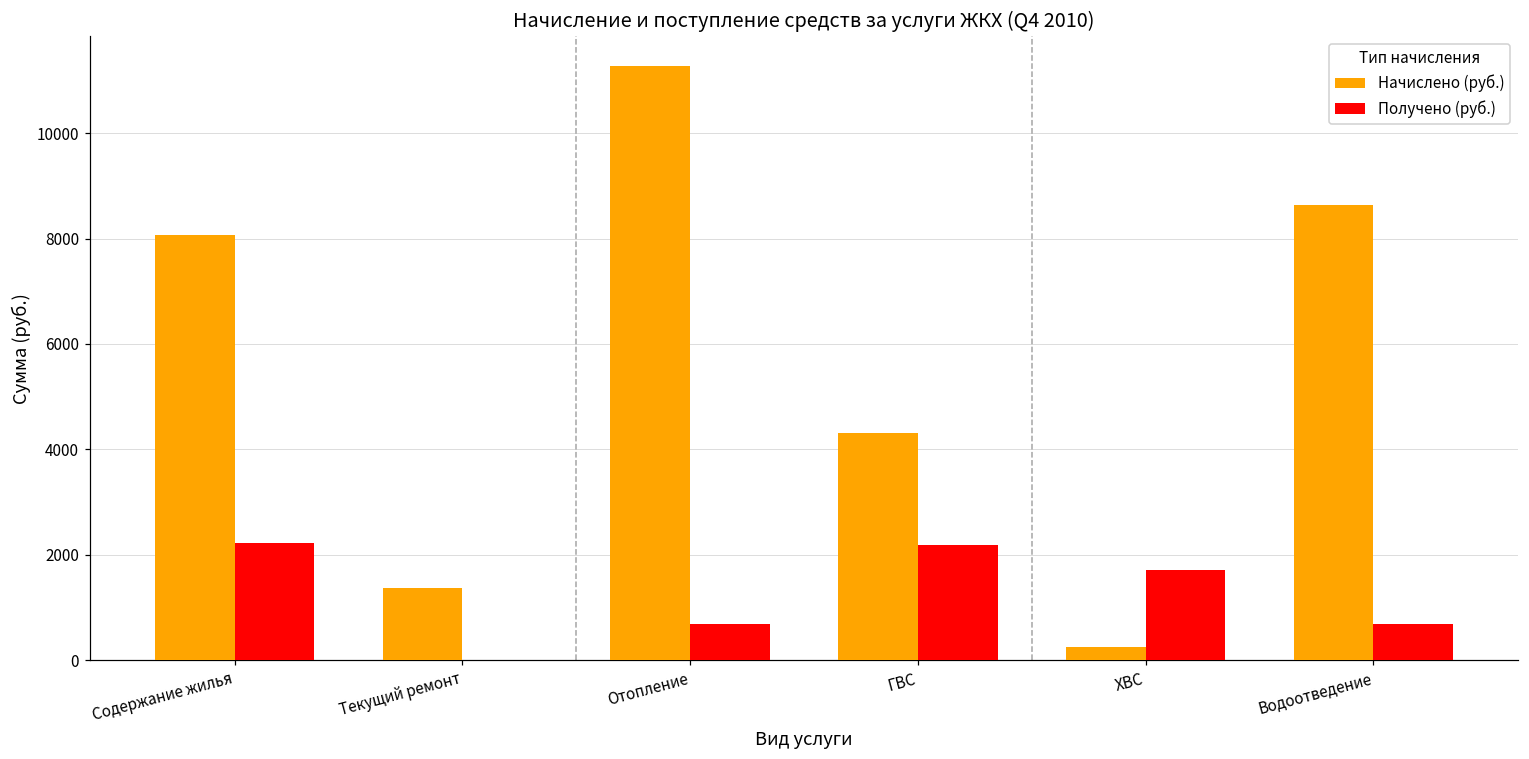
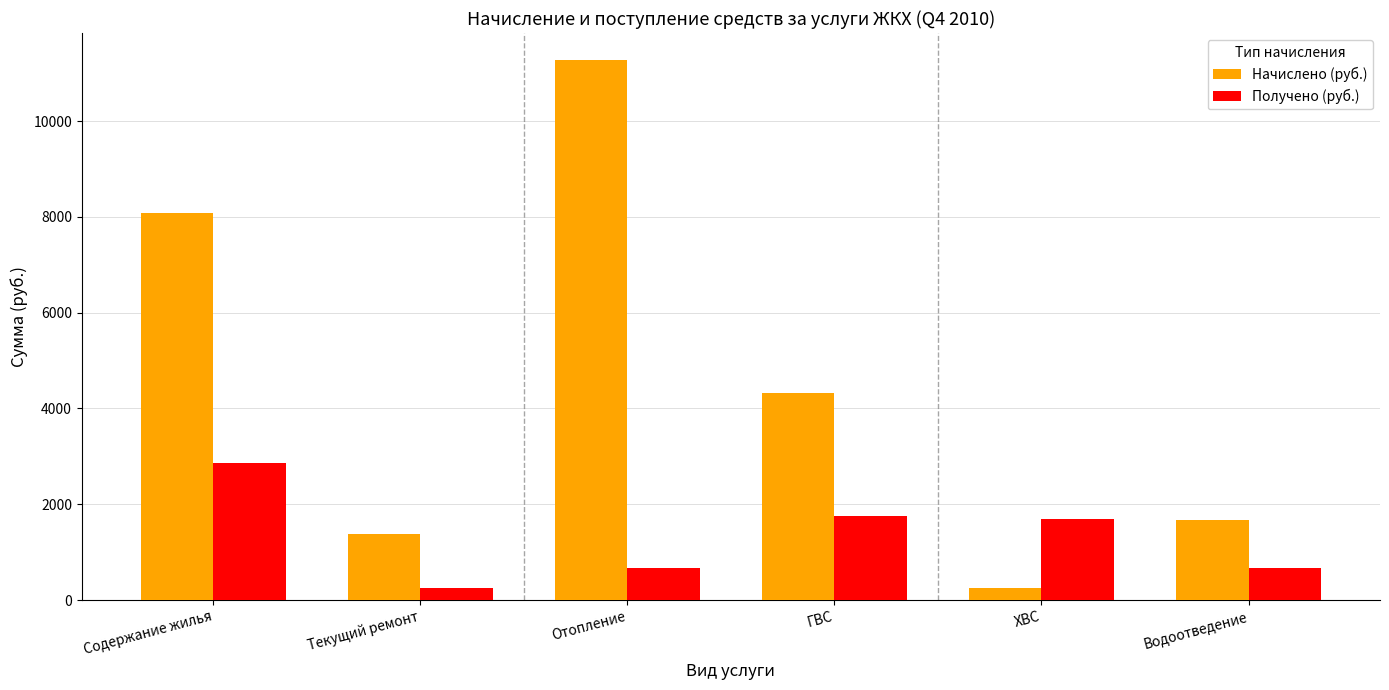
  {
    "Начислено (руб.)": {
      "Содержание жилья": 8100,
      "Текущий ремонт": 1400,
      "Отопление": 11300,
      "ГВС": 4300,
      "ХВС": 300,
-     "Водоотведение": 8600
+     "Водоотведение": 1700
    },
    "Получено (руб.)": {
-     "Содержание жилья": 2200,
-     "Текущий ремонт": 0,
+     "Содержание жилья": 2900,
+     "Текущий ремонт": 200,
      "Отопление": 700,
-     "ГВС": 2200,
+     "ГВС": 1700,
      "ХВС": 1700,
      "Водоотведение": 700
    }
  }
